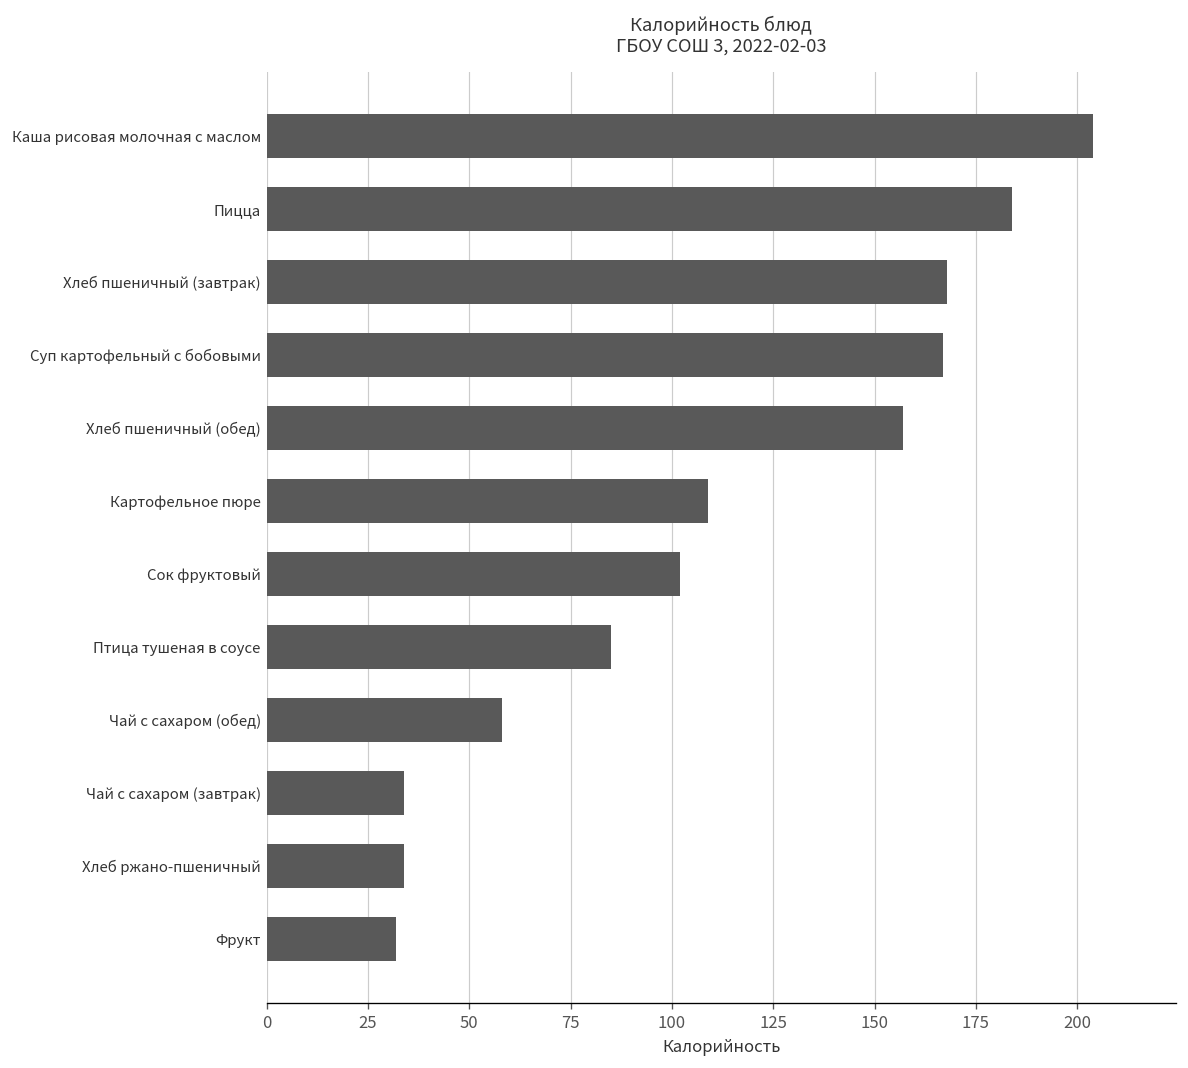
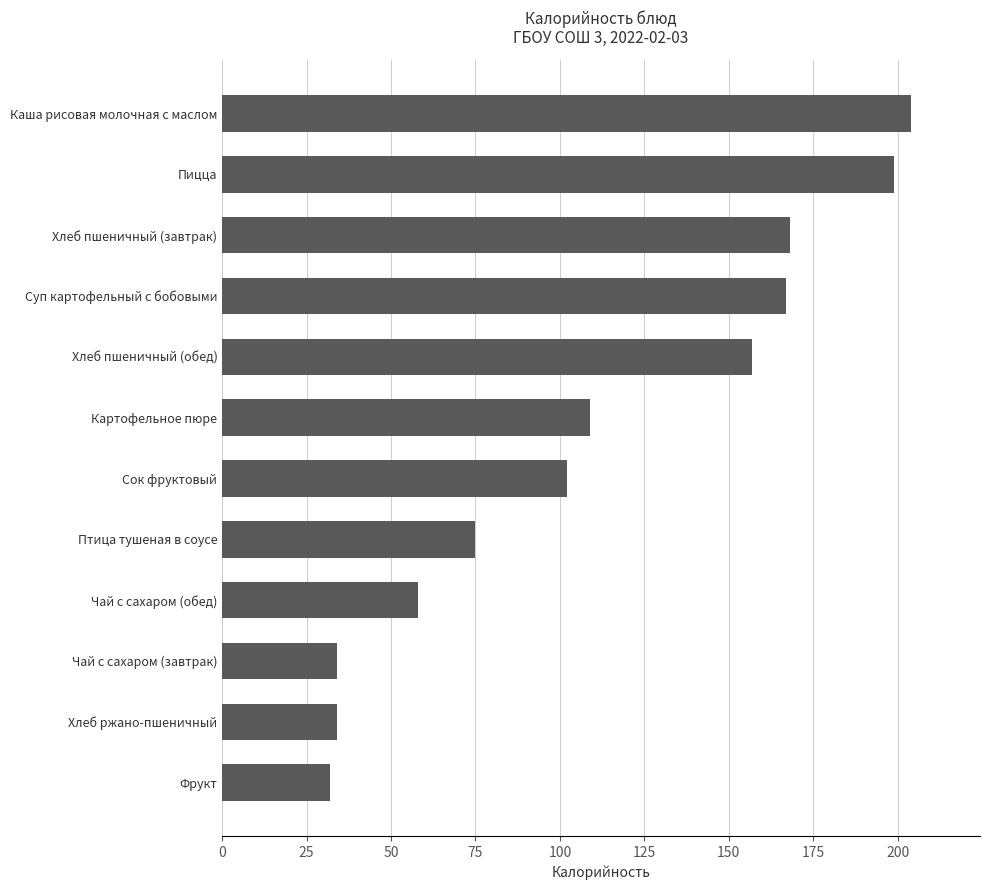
  {
    "Каша рисовая молочная с маслом": 204,
-   "Пицца": 184,
+   "Пицца": 199,
    "Хлеб пшеничный (завтрак)": 168,
    "Суп картофельный с бобовыми": 167,
    "Хлеб пшеничный (обед)": 157,
    "Картофельное пюре": 109,
    "Сок фруктовый": 102,
-   "Птица тушеная в соусе": 85,
+   "Птица тушеная в соусе": 75,
    "Чай с сахаром (обед)": 58,
    "Чай с сахаром (завтрак)": 34,
    "Хлеб ржано-пшеничный": 34,
    "Фрукт": 32
  }
